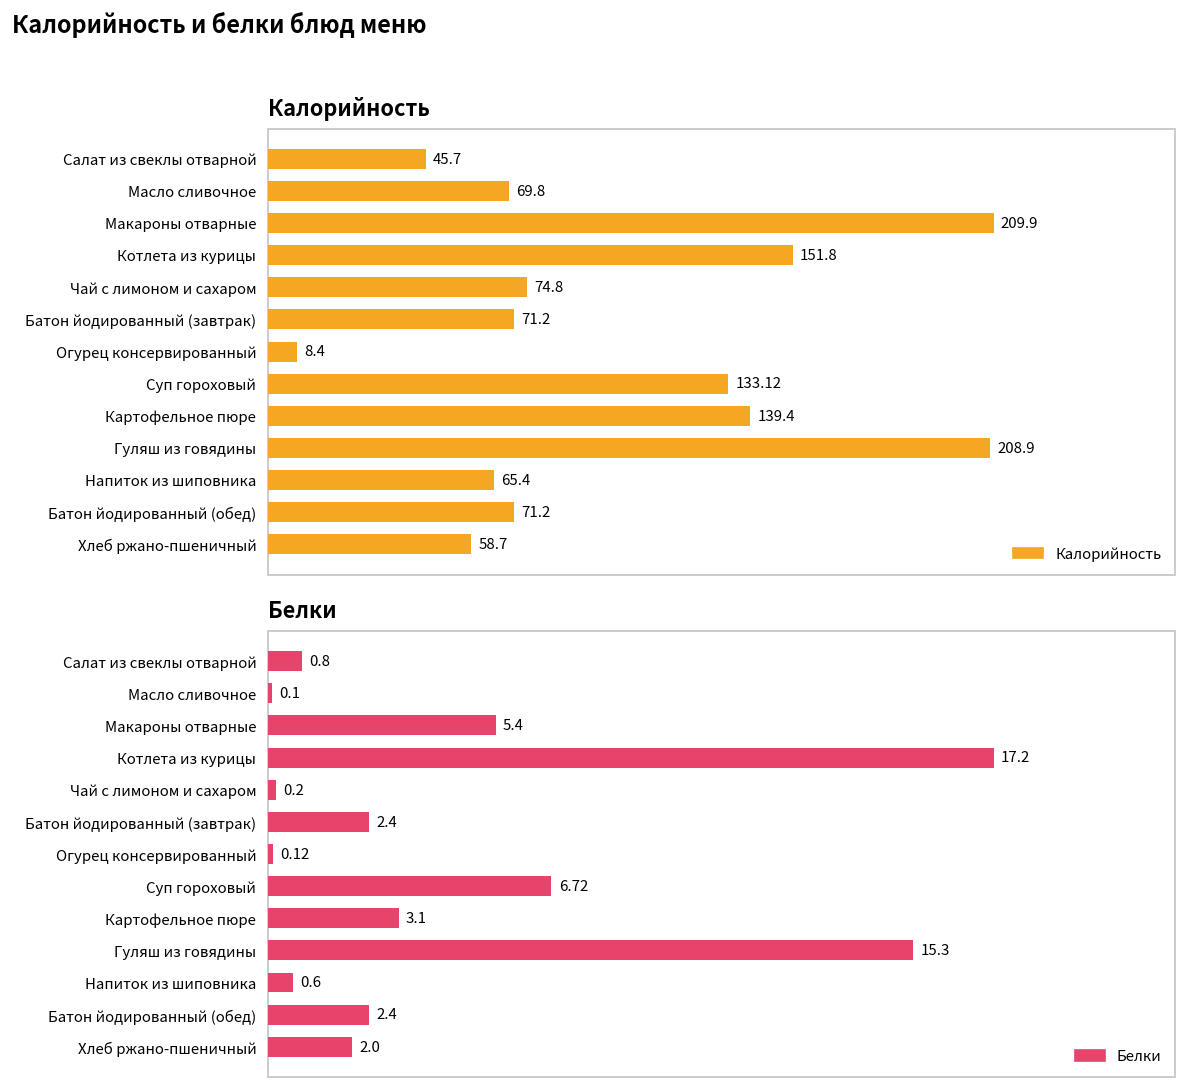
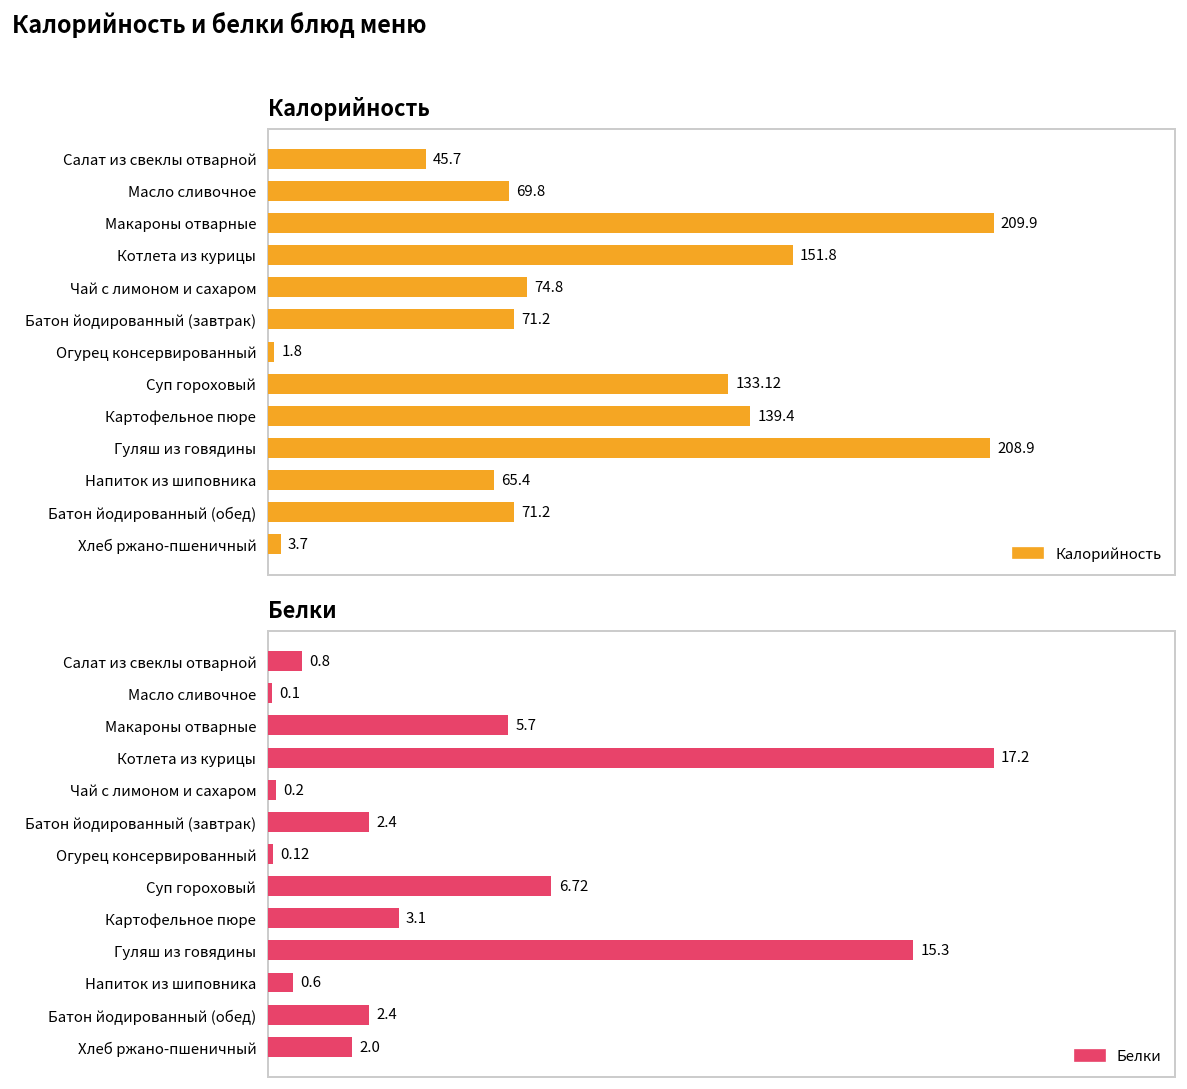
  {
    "Калорийность": {
      "Салат из свеклы отварной": 45.7,
      "Масло сливочное": 69.8,
      "Макароны отварные": 209.9,
      "Котлета из курицы": 151.8,
      "Чай с лимоном и сахаром": 74.8,
      "Батон йодированный (завтрак)": 71.2,
-     "Огурец консервированный": 8.4,
+     "Огурец консервированный": 1.8,
      "Суп гороховый": 133.12,
      "Картофельное пюре": 139.4,
      "Гуляш из говядины": 208.9,
      "Напиток из шиповника": 65.4,
      "Батон йодированный (обед)": 71.2,
-     "Хлеб ржано-пшеничный": 58.7
+     "Хлеб ржано-пшеничный": 3.7
    },
    "Белки": {
      "Салат из свеклы отварной": 0.8,
      "Масло сливочное": 0.1,
-     "Макароны отварные": 5.4,
+     "Макароны отварные": 5.7,
      "Котлета из курицы": 17.2,
      "Чай с лимоном и сахаром": 0.2,
      "Батон йодированный (завтрак)": 2.4,
      "Огурец консервированный": 0.12,
      "Суп гороховый": 6.72,
      "Картофельное пюре": 3.1,
      "Гуляш из говядины": 15.3,
      "Напиток из шиповника": 0.6,
      "Батон йодированный (обед)": 2.4,
      "Хлеб ржано-пшеничный": 2.0
    }
  }
